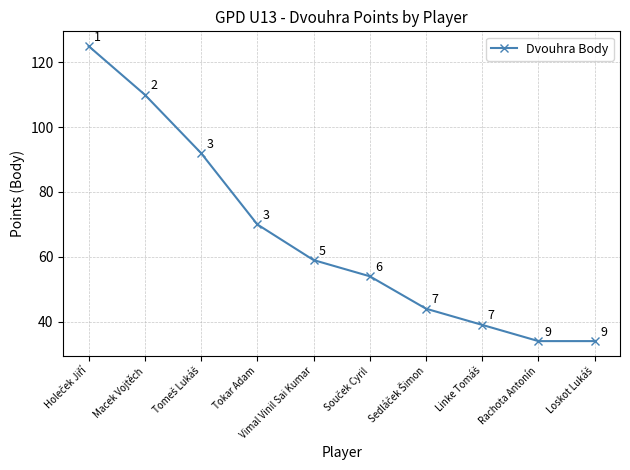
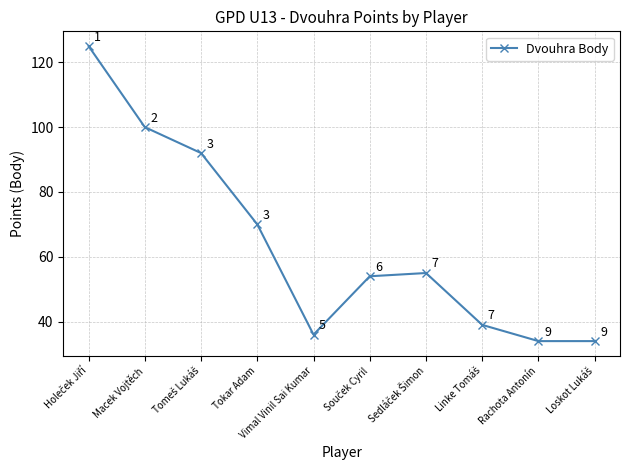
  {
-   "Macek Vojtěch": 110,
-   "Vimal Vinil Sai Kumar": 59,
-   "Sedláček Šimon": 44
+   "Macek Vojtěch": 100,
+   "Vimal Vinil Sai Kumar": 36,
+   "Sedláček Šimon": 55
  }
